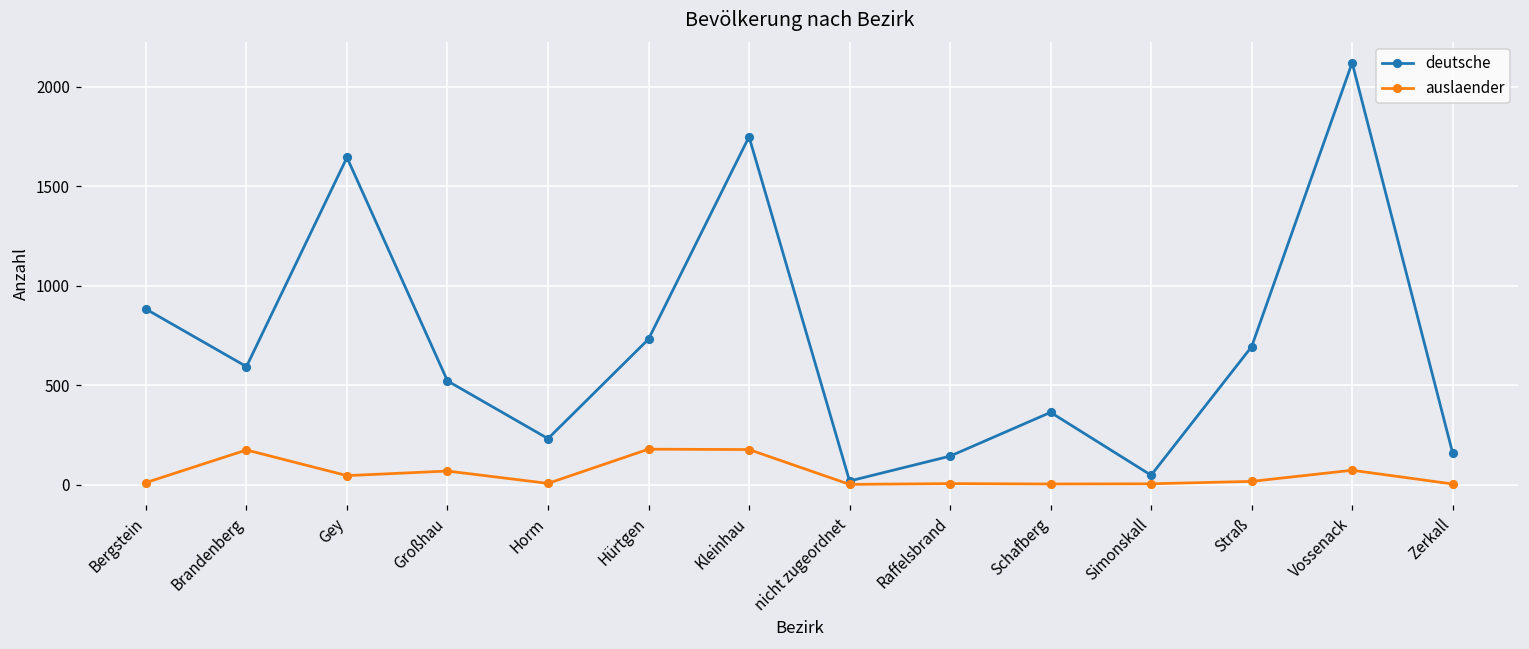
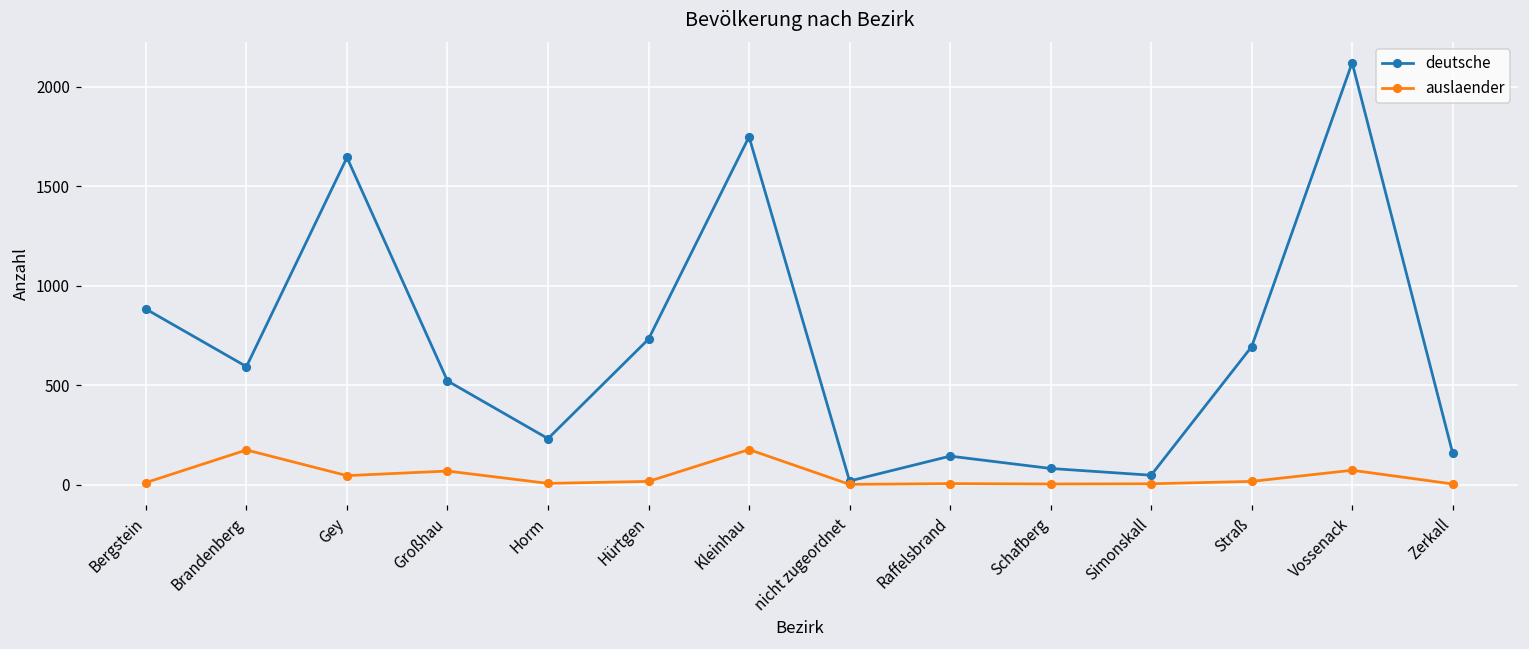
  {
    "deutsche": {
      "Bergstein": 880,
      "Brandenberg": 590,
      "Gey": 1640,
      "Großhau": 520,
      "Horm": 230,
      "Hürtgen": 730,
      "Kleinhau": 1750,
      "nicht zugeordnet": 20,
      "Raffelsbrand": 140,
-     "Schafberg": 360,
+     "Schafberg": 80,
      "Simonskall": 50,
      "Straß": 690,
      "Vossenack": 2120,
      "Zerkall": 160
    },
    "auslaender": {
      "Bergstein": 10,
      "Brandenberg": 170,
      "Gey": 50,
      "Großhau": 70,
      "Horm": 10,
-     "Hürtgen": 180,
+     "Hürtgen": 20,
      "Kleinhau": 180,
      "nicht zugeordnet": 0,
      "Raffelsbrand": 10,
      "Schafberg": 0,
      "Simonskall": 0,
      "Straß": 20,
      "Vossenack": 70,
      "Zerkall": 0
    }
  }
